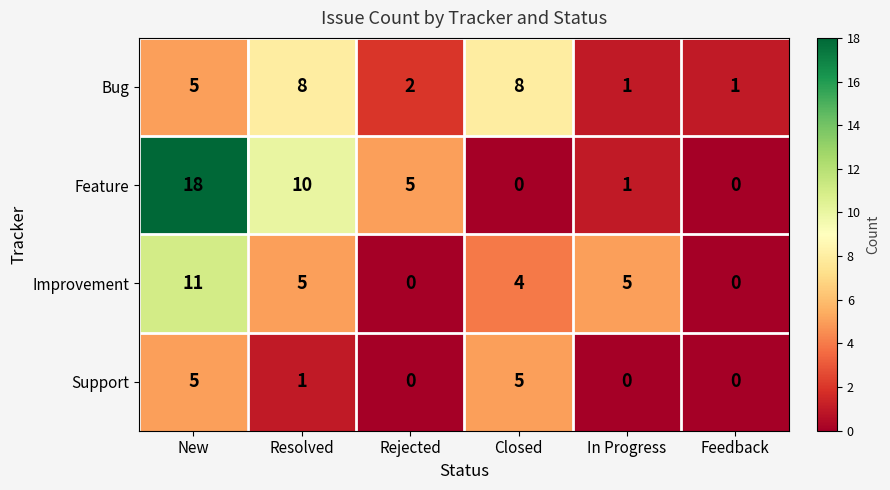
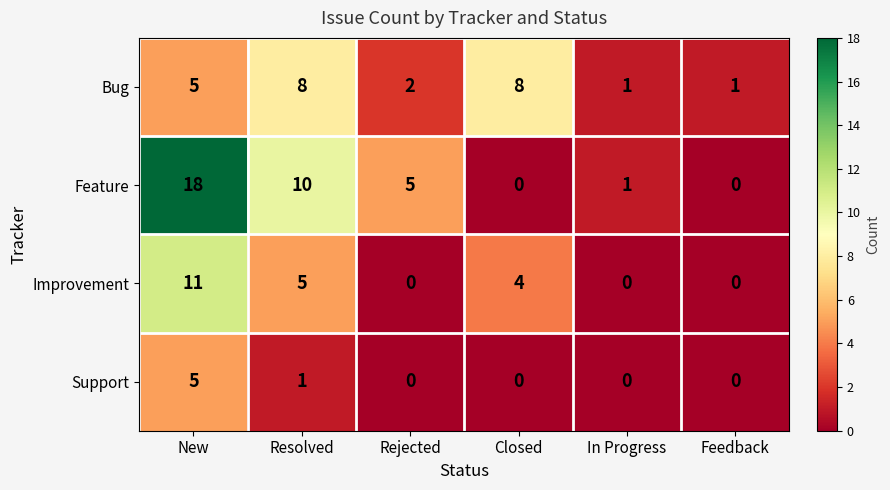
  {
    "Bug": {
      "New": 5,
      "Resolved": 8,
      "Rejected": 2,
      "Closed": 8,
      "In Progress": 1,
      "Feedback": 1
    },
    "Feature": {
      "New": 18,
      "Resolved": 10,
      "Rejected": 5,
      "Closed": 0,
      "In Progress": 1,
      "Feedback": 0
    },
    "Improvement": {
      "New": 11,
      "Resolved": 5,
      "Rejected": 0,
      "Closed": 4,
-     "In Progress": 5,
+     "In Progress": 0,
      "Feedback": 0
    },
    "Support": {
      "New": 5,
      "Resolved": 1,
      "Rejected": 0,
-     "Closed": 5,
+     "Closed": 0,
      "In Progress": 0,
      "Feedback": 0
    }
  }
